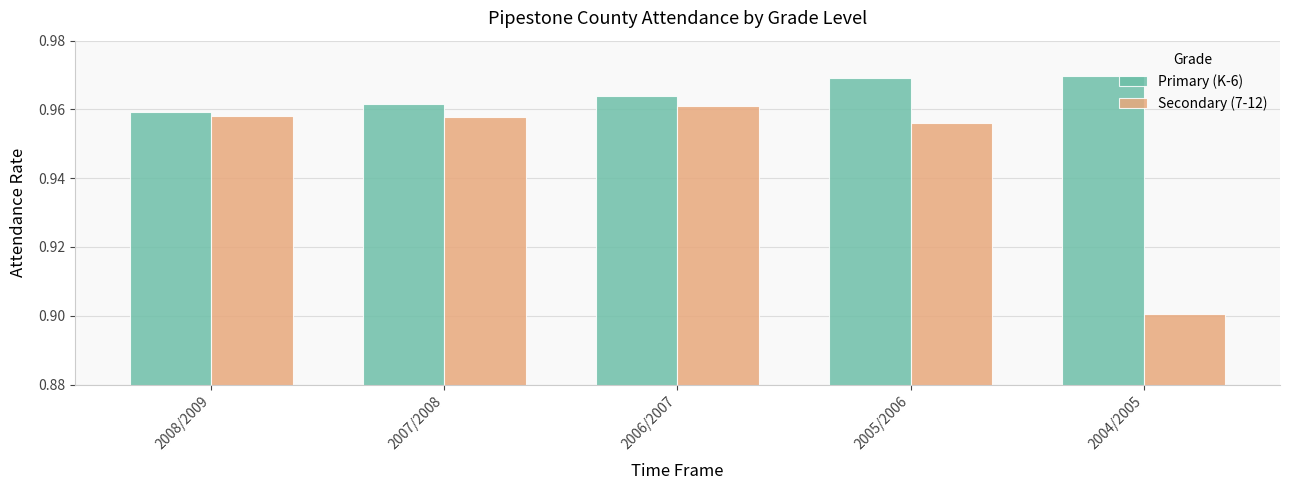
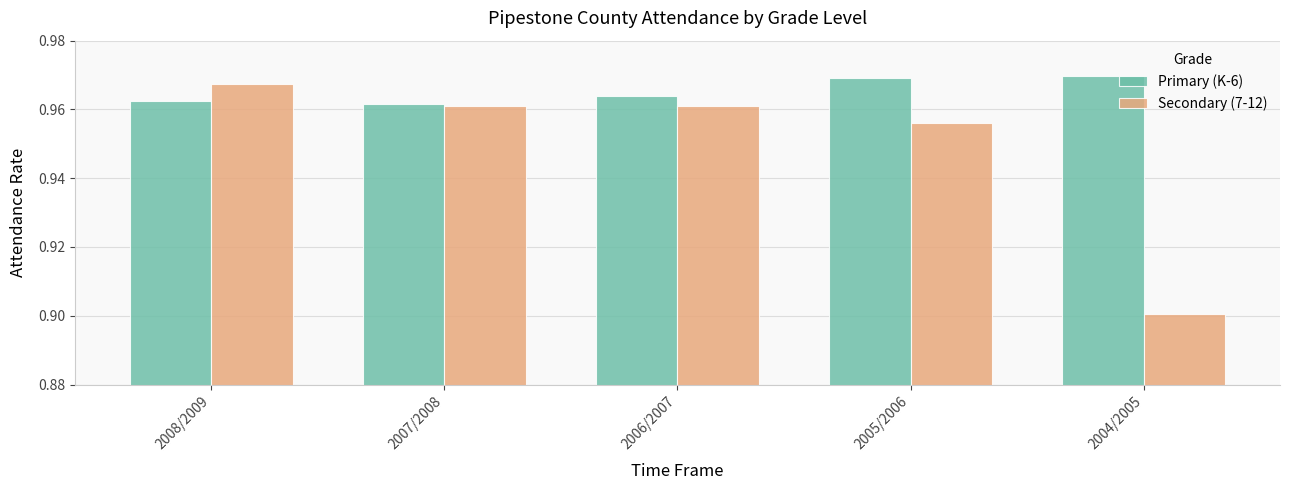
  {
    "Primary (K-6)": {
-     "2008/2009": 0.959,
+     "2008/2009": 0.963,
      "2007/2008": 0.962,
      "2006/2007": 0.964,
      "2005/2006": 0.969,
      "2004/2005": 0.970
    },
    "Secondary (7-12)": {
-     "2008/2009": 0.958,
-     "2007/2008": 0.958,
+     "2008/2009": 0.968,
+     "2007/2008": 0.961,
      "2006/2007": 0.961,
      "2005/2006": 0.956,
      "2004/2005": 0.900
    }
  }
